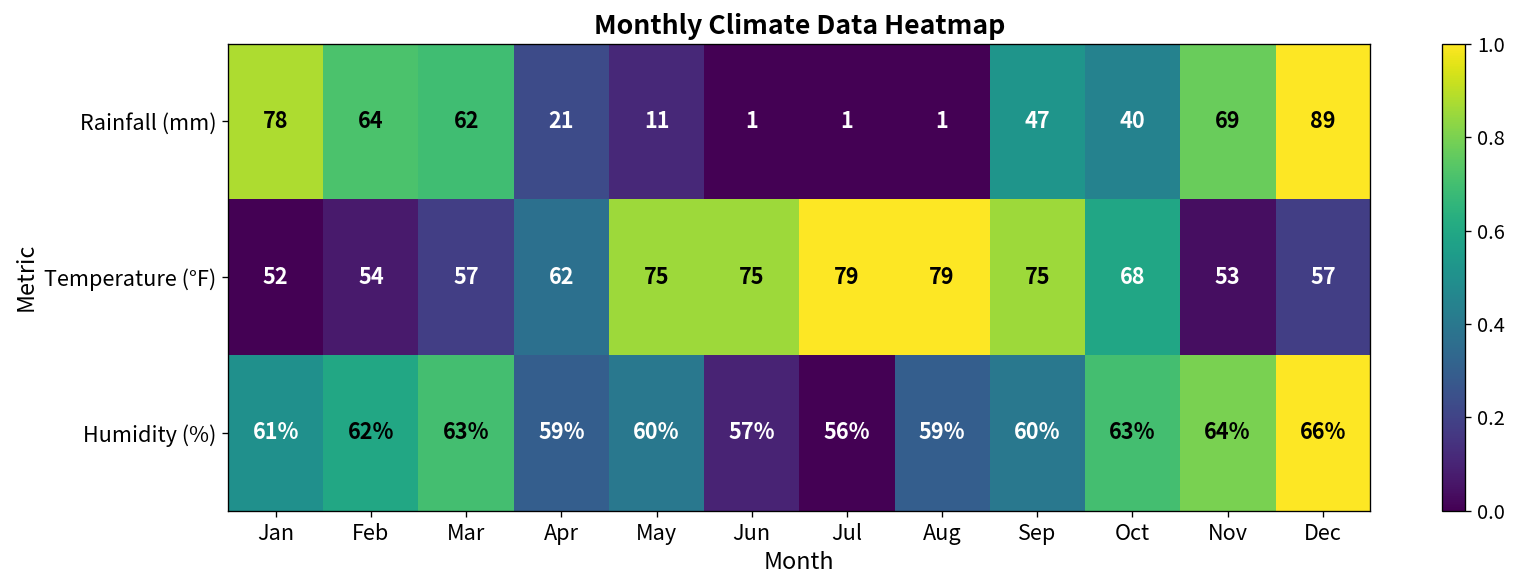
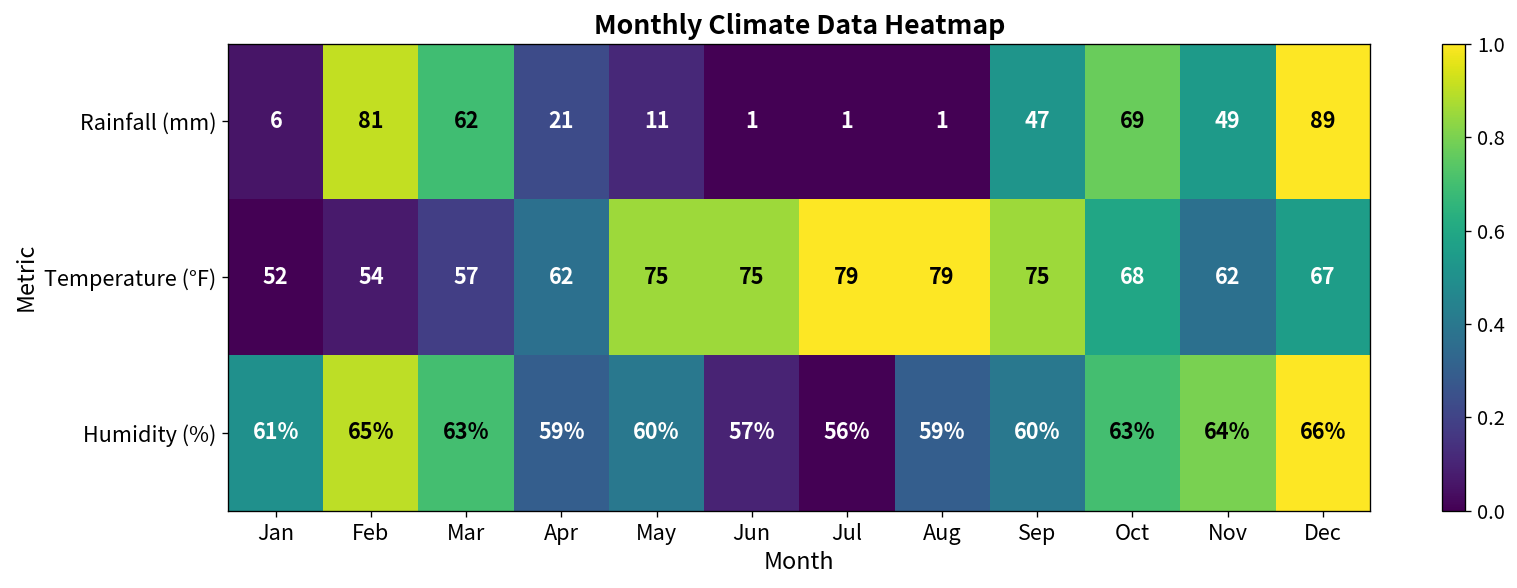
  {
    "Rainfall (mm)": {
-     "Jan": "78",
-     "Feb": "64",
+     "Jan": "6",
+     "Feb": "81",
      "Mar": "62",
      "Apr": "21",
      "May": "11",
      "Jun": "1",
      "Jul": "1",
      "Aug": "1",
      "Sep": "47",
-     "Oct": "40",
-     "Nov": "69",
+     "Oct": "69",
+     "Nov": "49",
      "Dec": "89"
    },
    "Temperature (°F)": {
      "Jan": "52",
      "Feb": "54",
      "Mar": "57",
      "Apr": "62",
      "May": "75",
      "Jun": "75",
      "Jul": "79",
      "Aug": "79",
      "Sep": "75",
      "Oct": "68",
-     "Nov": "53",
-     "Dec": "57"
+     "Nov": "62",
+     "Dec": "67"
    },
    "Humidity (%)": {
      "Jan": "61%",
-     "Feb": "62%",
+     "Feb": "65%",
      "Mar": "63%",
      "Apr": "59%",
      "May": "60%",
      "Jun": "57%",
      "Jul": "56%",
      "Aug": "59%",
      "Sep": "60%",
      "Oct": "63%",
      "Nov": "64%",
      "Dec": "66%"
    }
  }
